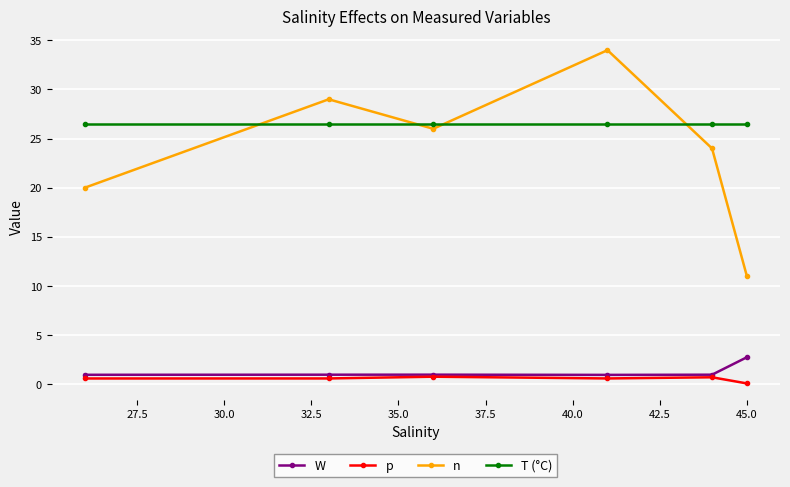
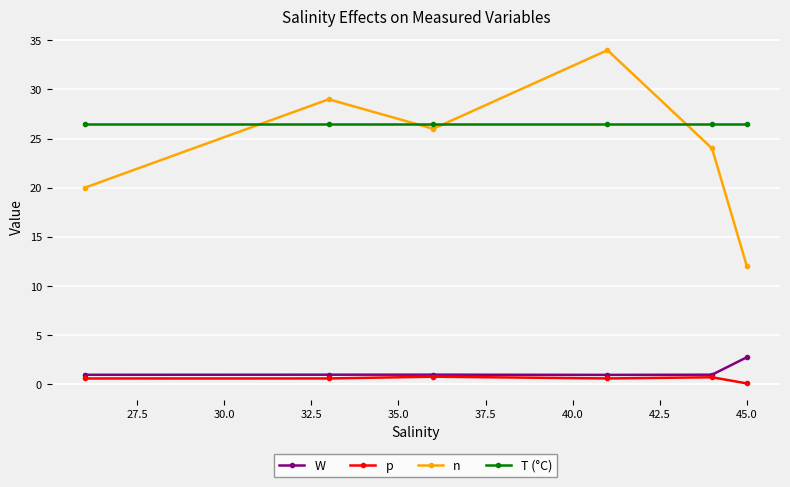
  {
    "W": {
      "45.0": 3
    },
    "p": {
      "45.0": 0
    },
    "n": {
-     "45.0": 11
+     "45.0": 12
    },
    "T (°C)": {
      "45.0": 27
    }
  }
